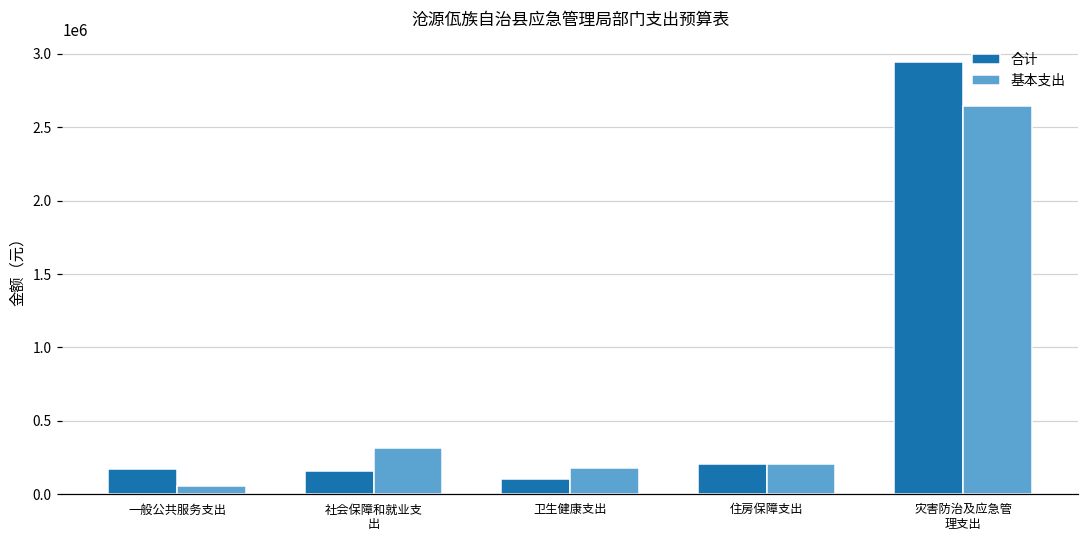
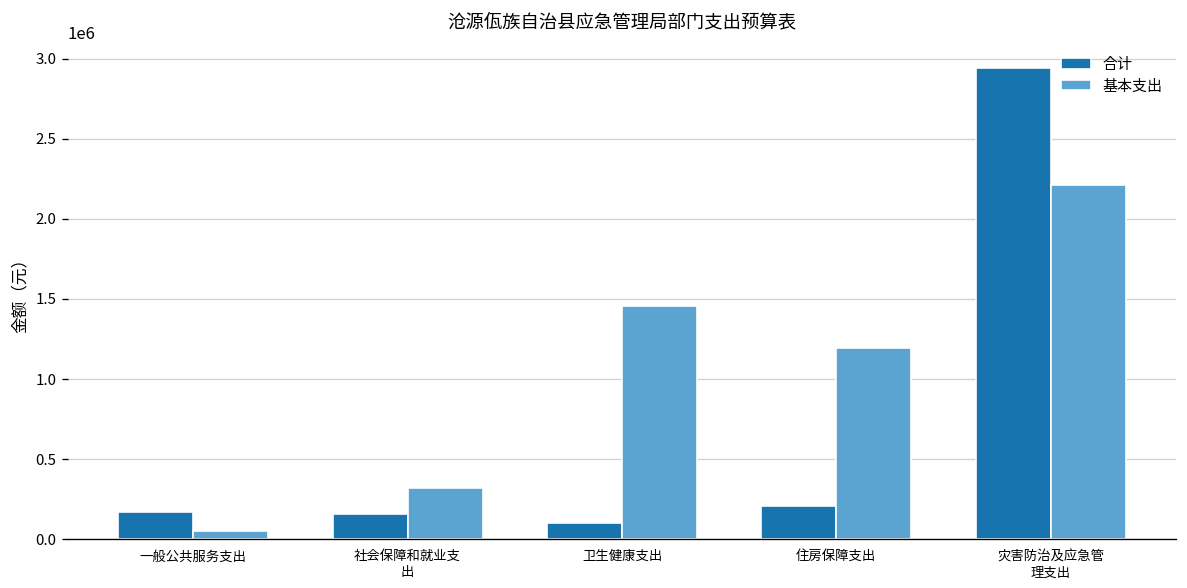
  {
    "合计": {
      "一般公共服务支出": 170000,
      "社会保障和就业支 出": 160000,
      "卫生健康支出": 100000,
      "住房保障支出": 200000,
      "灾害防治及应急管 理支出": 2940000
    },
    "基本支出": {
      "一般公共服务支出": 50000,
      "社会保障和就业支 出": 320000,
-     "卫生健康支出": 180000,
-     "住房保障支出": 200000,
-     "灾害防治及应急管 理支出": 2640000
+     "卫生健康支出": 1460000,
+     "住房保障支出": 1190000,
+     "灾害防治及应急管 理支出": 2210000
    }
  }
